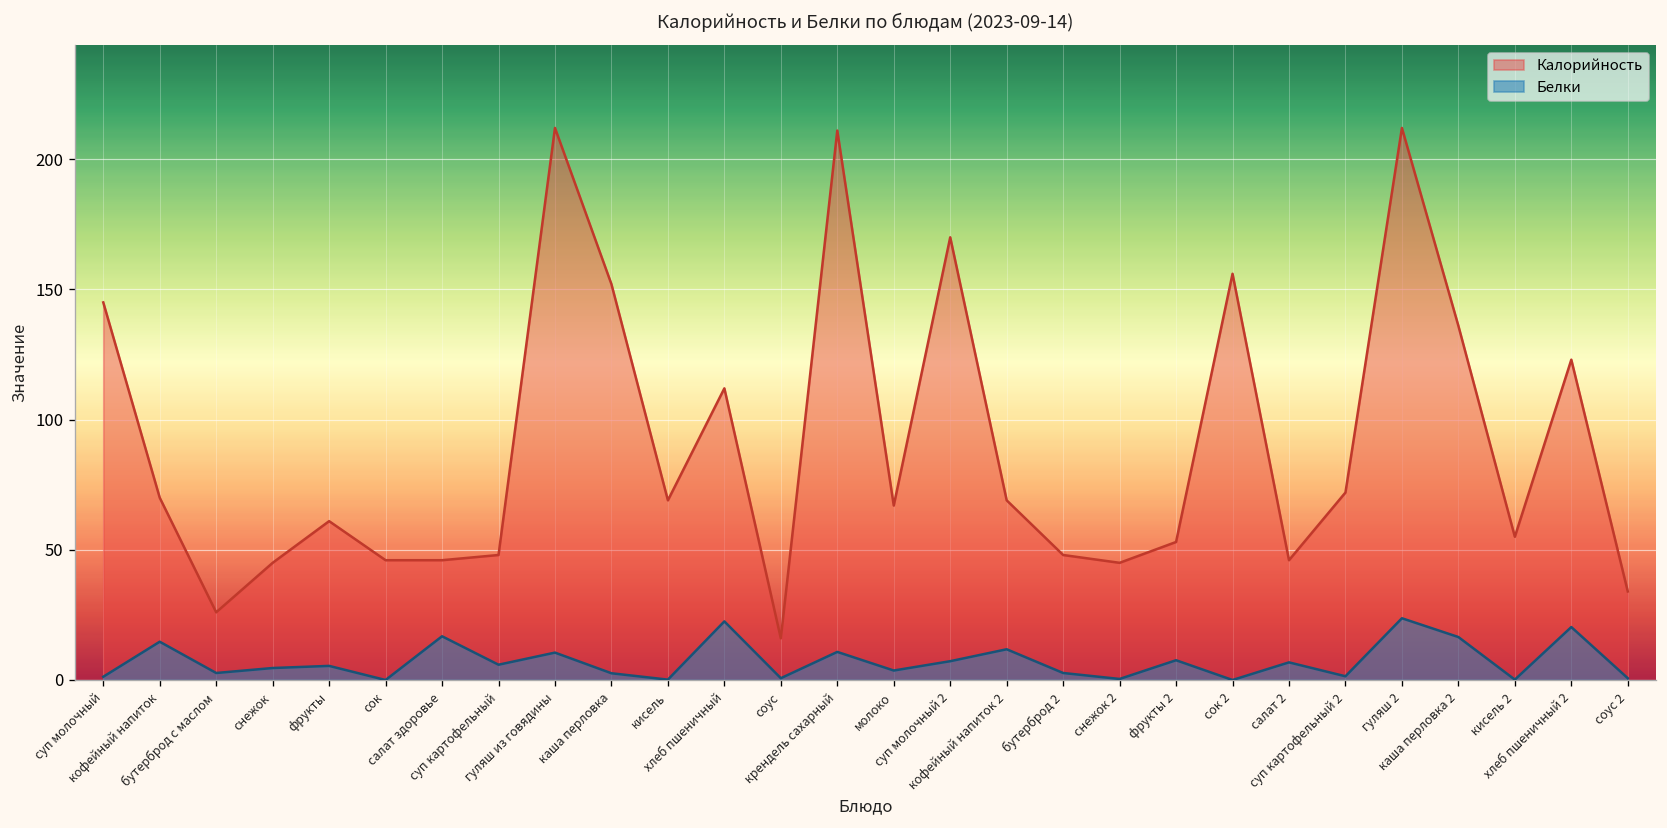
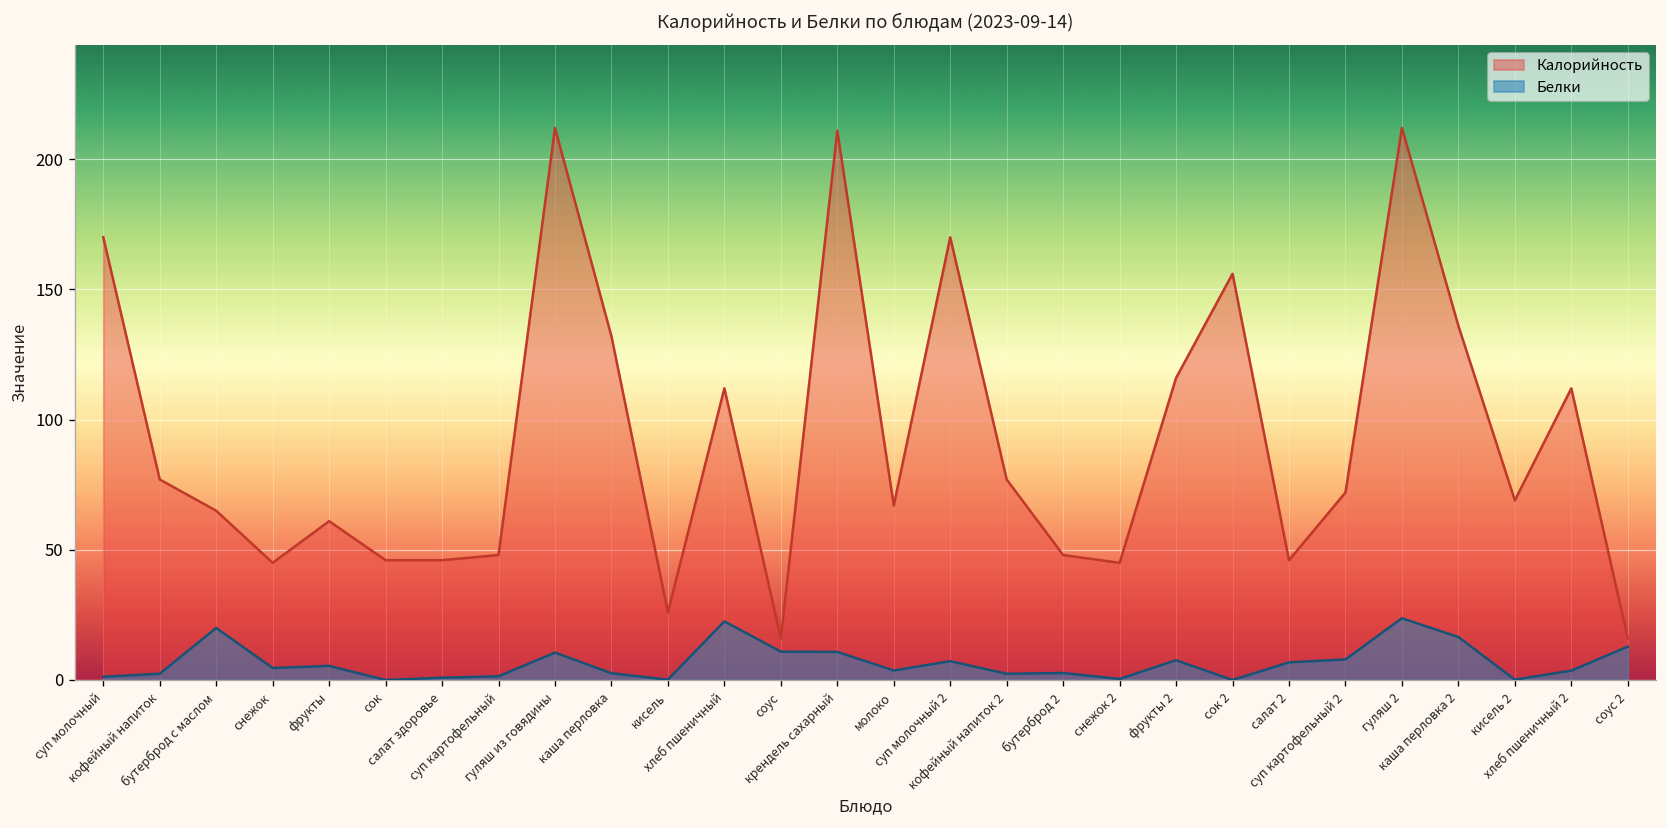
  {
    "Калорийность": {
-     "суп молочный": 145,
-     "кофейный напиток": 70,
-     "бутерброд с маслом": 26,
+     "суп молочный": 170,
+     "кофейный напиток": 77,
+     "бутерброд с маслом": 65,
      "снежок": 45,
      "фрукты": 61,
      "сок": 46,
      "салат здоровье": 46,
      "суп картофельный": 48,
      "гуляш из говядины": 212,
-     "каша перловка": 152,
-     "кисель": 69,
+     "каша перловка": 132,
+     "кисель": 26,
      "хлеб пшеничный": 112,
      "соус": 16,
      "крендель сахарный": 211,
      "молоко": 67,
      "суп молочный 2": 170,
-     "кофейный напиток 2": 69,
+     "кофейный напиток 2": 77,
      "бутерброд 2": 48,
      "снежок 2": 45,
-     "фрукты 2": 53,
+     "фрукты 2": 116,
      "сок 2": 156,
      "салат 2": 46,
      "суп картофельный 2": 72,
      "гуляш 2": 212,
      "каша перловка 2": 136,
-     "кисель 2": 55,
-     "хлеб пшеничный 2": 123,
-     "соус 2": 34
+     "кисель 2": 69,
+     "хлеб пшеничный 2": 112,
+     "соус 2": 16
    },
    "Белки": {
      "суп молочный": 1,
-     "кофейный напиток": 15,
-     "бутерброд с маслом": 3,
+     "кофейный напиток": 2,
+     "бутерброд с маслом": 20,
      "снежок": 5,
      "фрукты": 5,
      "сок": 0,
-     "салат здоровье": 17,
-     "суп картофельный": 6,
+     "салат здоровье": 1,
+     "суп картофельный": 1,
      "гуляш из говядины": 11,
      "каша перловка": 3,
      "кисель": 0,
      "хлеб пшеничный": 23,
-     "соус": 1,
+     "соус": 11,
      "крендель сахарный": 11,
      "молоко": 4,
      "суп молочный 2": 7,
-     "кофейный напиток 2": 12,
+     "кофейный напиток 2": 2,
      "бутерброд 2": 3,
      "снежок 2": 0,
      "фрукты 2": 8,
      "сок 2": 0,
      "салат 2": 7,
-     "суп картофельный 2": 1,
+     "суп картофельный 2": 8,
      "гуляш 2": 24,
      "каша перловка 2": 17,
      "кисель 2": 0,
-     "хлеб пшеничный 2": 20,
-     "соус 2": 1
+     "хлеб пшеничный 2": 4,
+     "соус 2": 13
    }
  }
